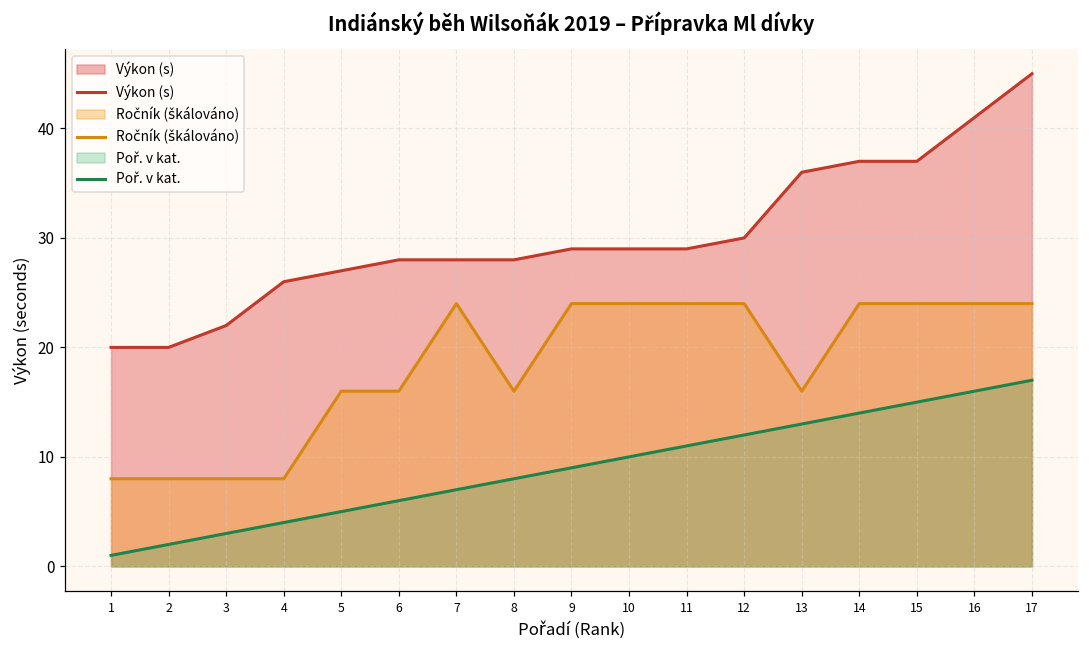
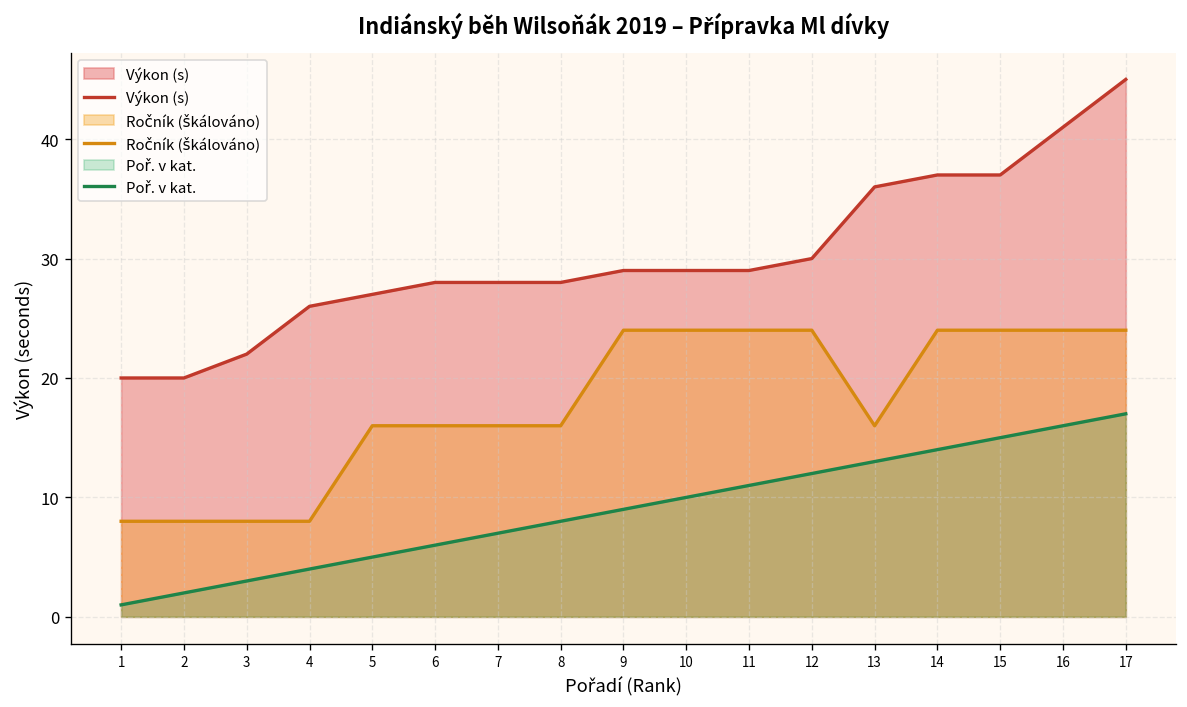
  {
    "Ročník (škálováno)": {
      "1": 8,
      "2": 8,
      "3": 8,
      "4": 8,
      "5": 16,
      "6": 16,
-     "7": 24,
+     "7": 16,
      "8": 16,
      "9": 24,
      "10": 24,
      "11": 24,
      "12": 24,
      "13": 16,
      "14": 24,
      "15": 24,
      "16": 24,
      "17": 24
    }
  }
